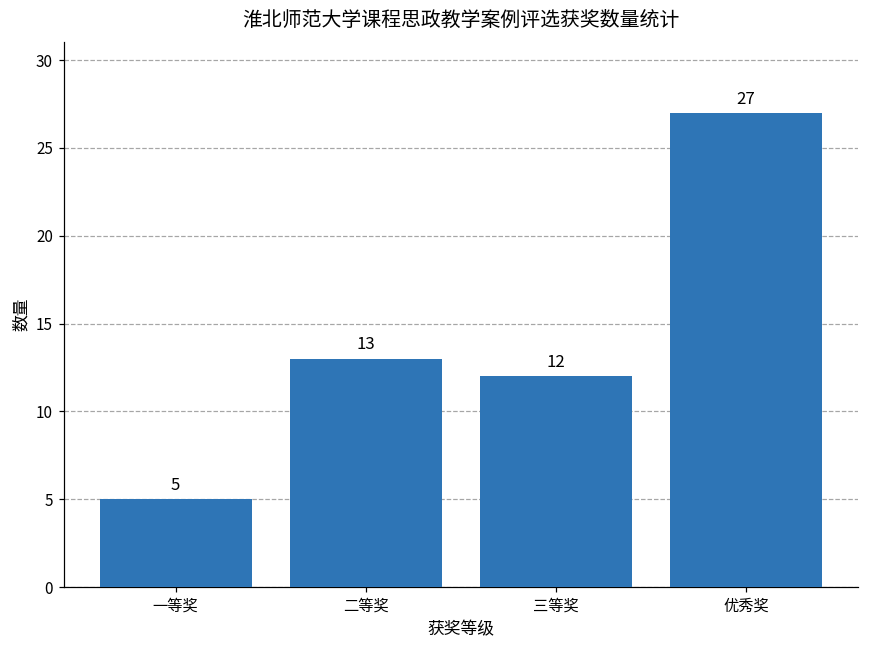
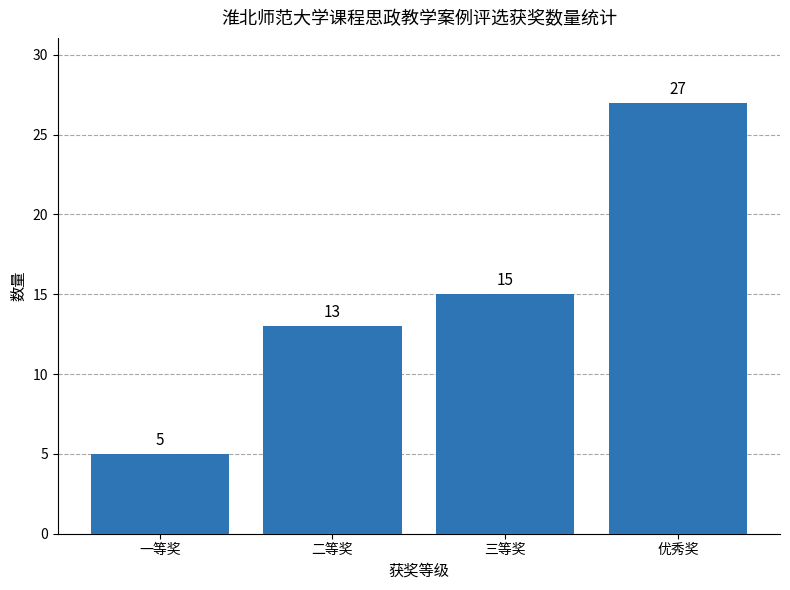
  {
    "一等奖": 5,
    "二等奖": 13,
-   "三等奖": 12,
+   "三等奖": 15,
    "优秀奖": 27
  }
